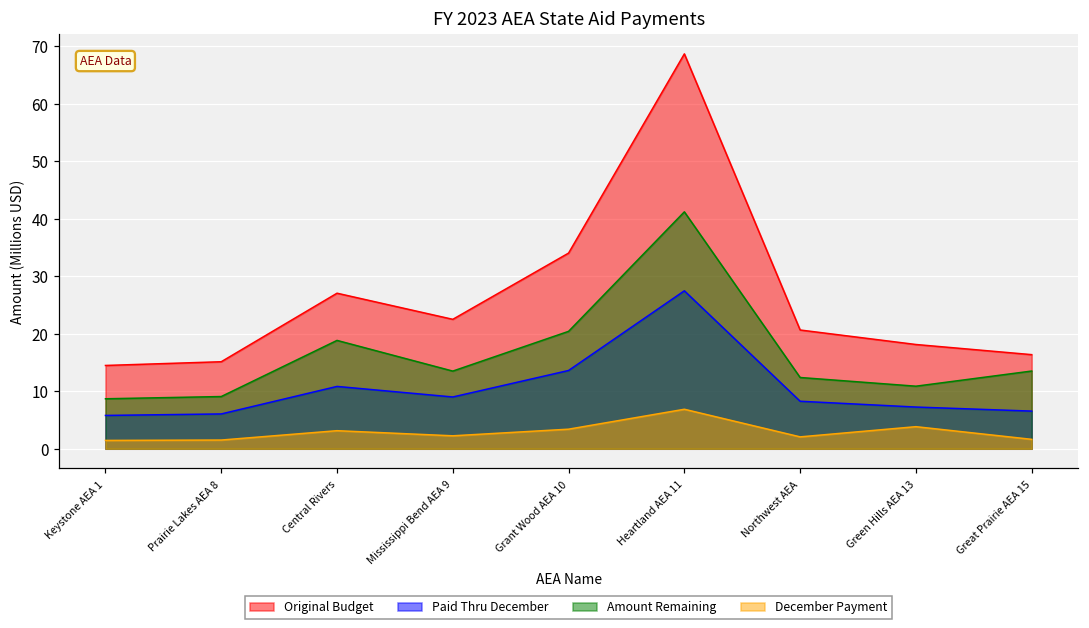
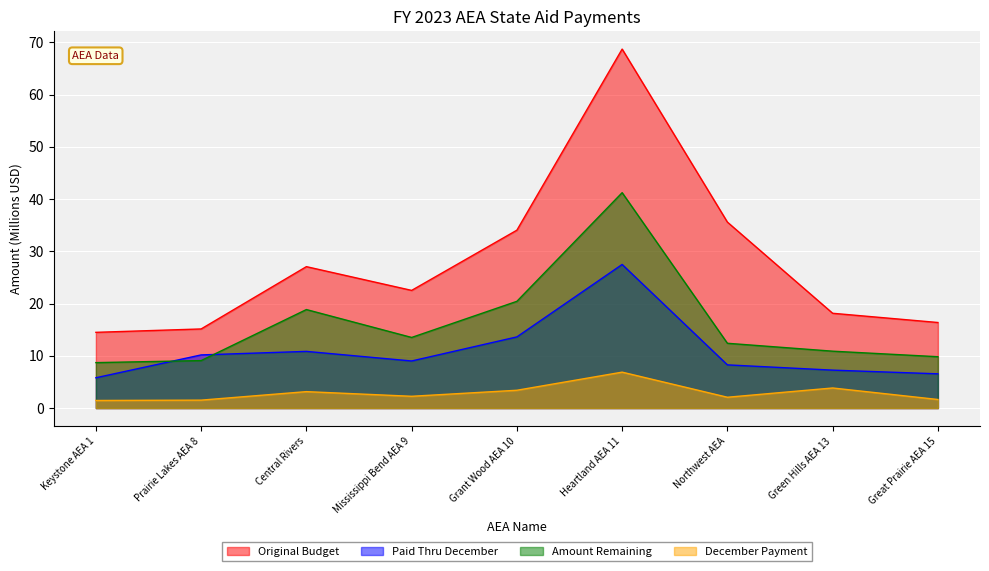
  {
    "Original Budget": {
      "Keystone AEA 1": 14,
      "Prairie Lakes AEA 8": 15,
      "Central Rivers": 27,
      "Mississippi Bend AEA 9": 23,
      "Grant Wood AEA 10": 34,
      "Heartland AEA 11": 69,
-     "Northwest AEA": 21,
+     "Northwest AEA": 36,
      "Green Hills AEA 13": 18,
      "Great Prairie AEA 15": 16
    },
    "Paid Thru December": {
      "Keystone AEA 1": 6,
-     "Prairie Lakes AEA 8": 6,
+     "Prairie Lakes AEA 8": 10,
      "Central Rivers": 11,
      "Mississippi Bend AEA 9": 9,
      "Grant Wood AEA 10": 14,
      "Heartland AEA 11": 27,
      "Northwest AEA": 8,
      "Green Hills AEA 13": 7,
      "Great Prairie AEA 15": 7
    },
    "Amount Remaining": {
      "Keystone AEA 1": 9,
      "Prairie Lakes AEA 8": 9,
      "Central Rivers": 19,
      "Mississippi Bend AEA 9": 14,
      "Grant Wood AEA 10": 20,
      "Heartland AEA 11": 41,
      "Northwest AEA": 12,
      "Green Hills AEA 13": 11,
-     "Great Prairie AEA 15": 14
+     "Great Prairie AEA 15": 10
    },
    "December Payment": {
      "Keystone AEA 1": 1,
      "Prairie Lakes AEA 8": 2,
      "Central Rivers": 3,
      "Mississippi Bend AEA 9": 2,
      "Grant Wood AEA 10": 3,
      "Heartland AEA 11": 7,
      "Northwest AEA": 2,
      "Green Hills AEA 13": 4,
      "Great Prairie AEA 15": 2
    }
  }
